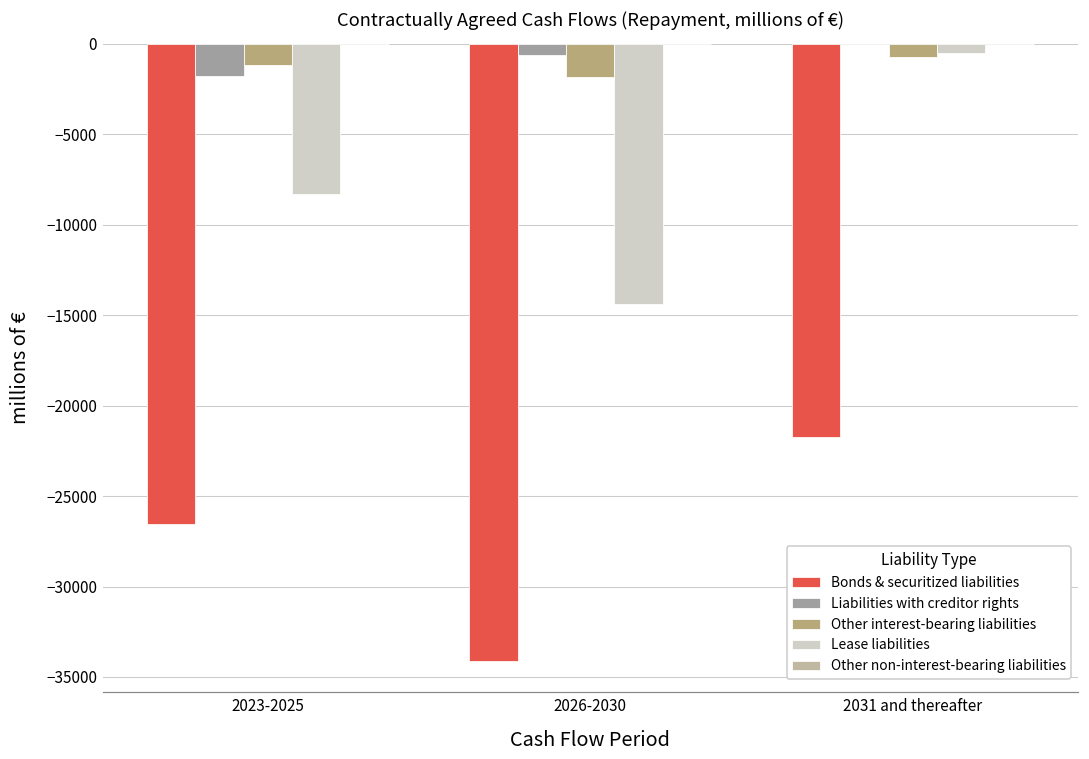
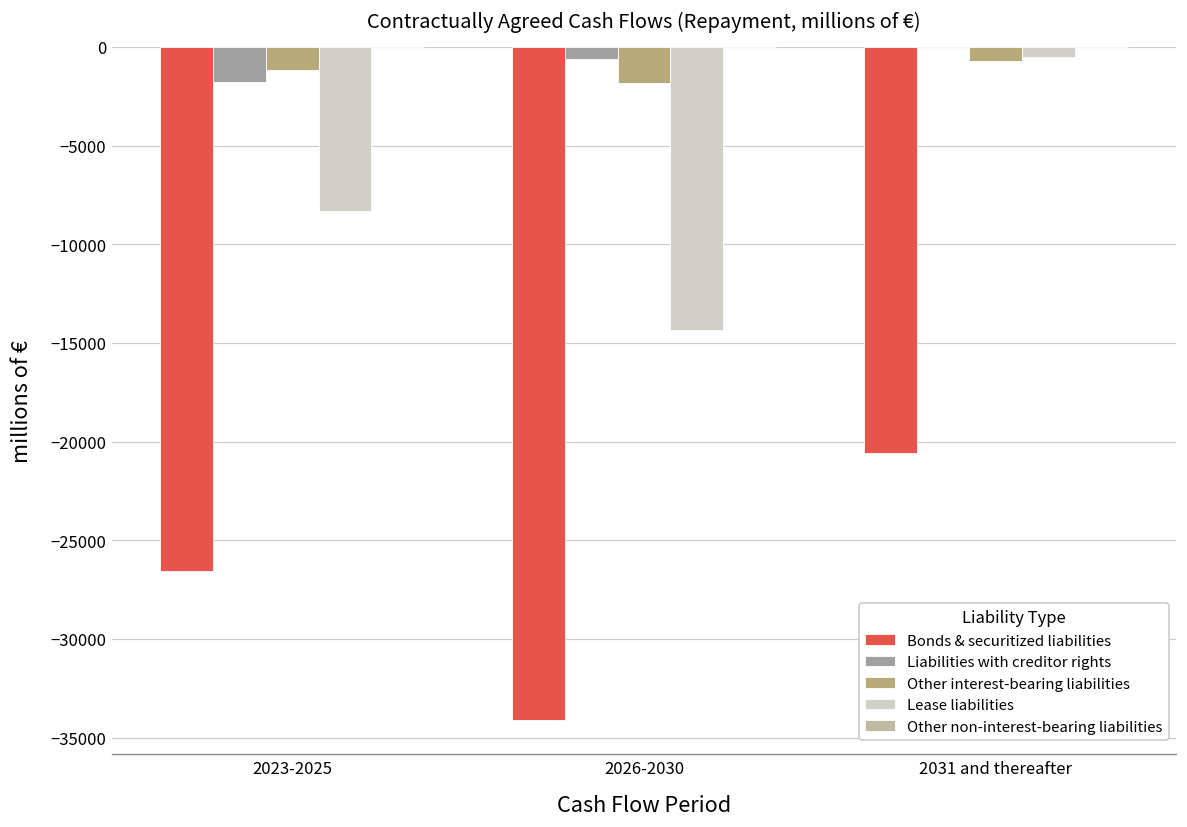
  {
    "Bonds & securitized liabilities": {
      "2023-2025": -26500,
      "2026-2030": -34100,
-     "2031 and thereafter": -21800
+     "2031 and thereafter": -20600
    }
  }
